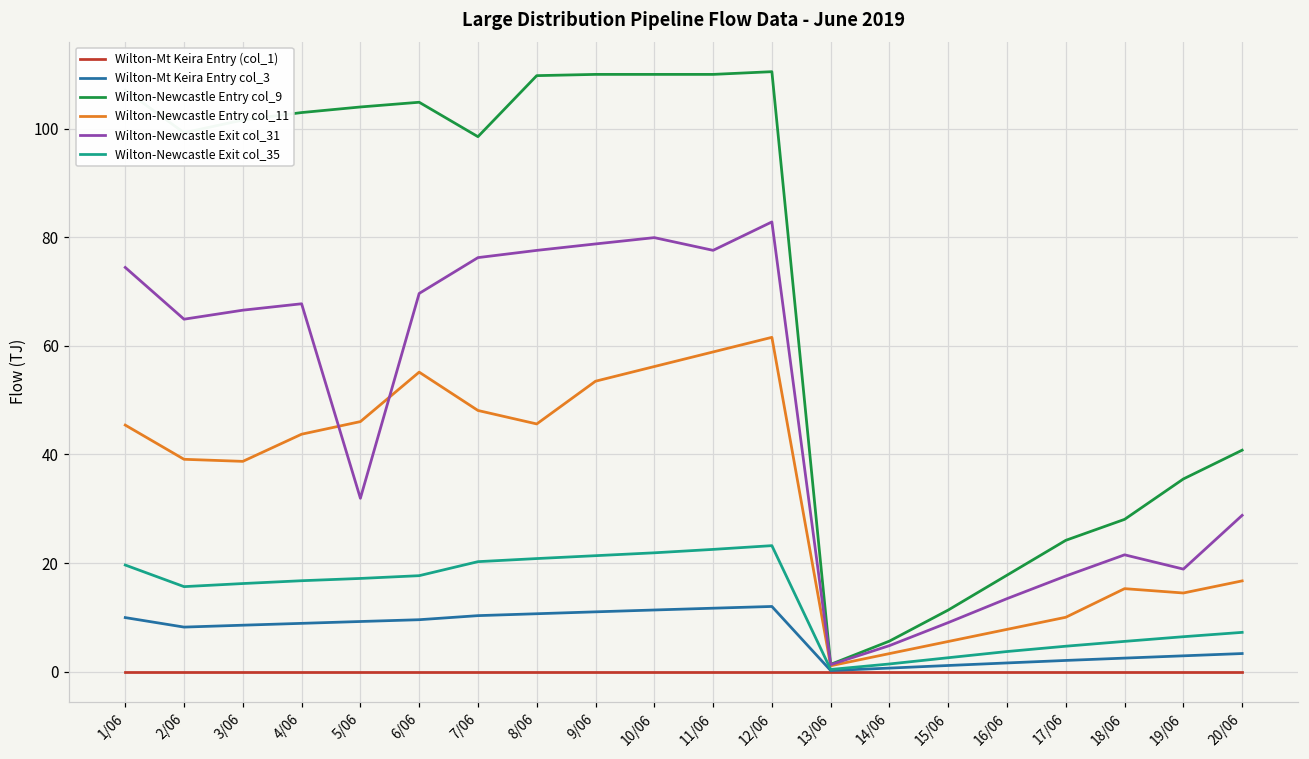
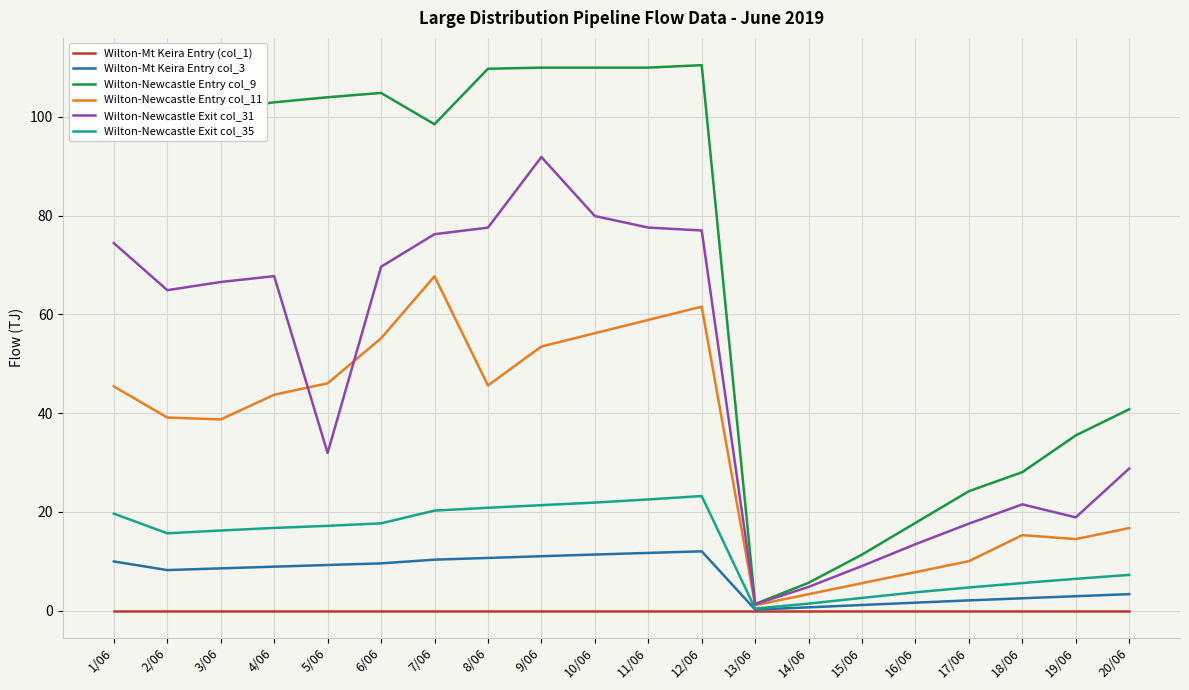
  {
    "Wilton-Mt Keira Entry (col_1)": {
      "1/06": 0,
      "2/06": 0,
      "3/06": 0,
      "4/06": 0,
      "5/06": 0,
      "6/06": 0,
      "7/06": 0,
      "8/06": 0,
      "9/06": 0,
      "10/06": 0,
      "11/06": 0,
      "12/06": 0,
      "14/06": 0,
      "15/06": 0,
      "16/06": 0,
      "17/06": 0,
      "18/06": 0,
      "19/06": 0,
      "20/06": 0
    },
    "Wilton-Newcastle Entry col_9": {
      "4/06": 103,
      "5/06": 104,
      "6/06": 105,
      "7/06": 99,
      "8/06": 110,
      "9/06": 110,
      "10/06": 110,
      "11/06": 110,
      "12/06": 110,
      "14/06": 6,
      "15/06": 11,
      "16/06": 18,
      "17/06": 24,
      "18/06": 28,
      "19/06": 35,
      "20/06": 41
    },
    "Wilton-Newcastle Entry col_11": {
      "1/06": 45,
      "2/06": 39,
      "3/06": 39,
      "4/06": 44,
      "5/06": 46,
      "6/06": 55,
-     "7/06": 48,
+     "7/06": 68,
      "8/06": 46,
      "9/06": 53,
      "10/06": 56,
      "11/06": 59,
      "12/06": 62,
      "14/06": 3,
      "15/06": 6,
      "16/06": 8,
      "17/06": 10,
      "18/06": 15,
      "19/06": 14,
      "20/06": 17
    },
    "Wilton-Newcastle Exit col_31": {
      "1/06": 74,
      "2/06": 65,
      "3/06": 67,
      "4/06": 68,
      "5/06": 32,
      "6/06": 70,
      "7/06": 76,
      "8/06": 78,
-     "9/06": 79,
+     "9/06": 92,
      "10/06": 80,
      "11/06": 78,
-     "12/06": 83,
+     "12/06": 77,
      "14/06": 5,
      "15/06": 9,
      "16/06": 13,
      "17/06": 18,
      "18/06": 22,
      "19/06": 19,
      "20/06": 29
    }
  }
